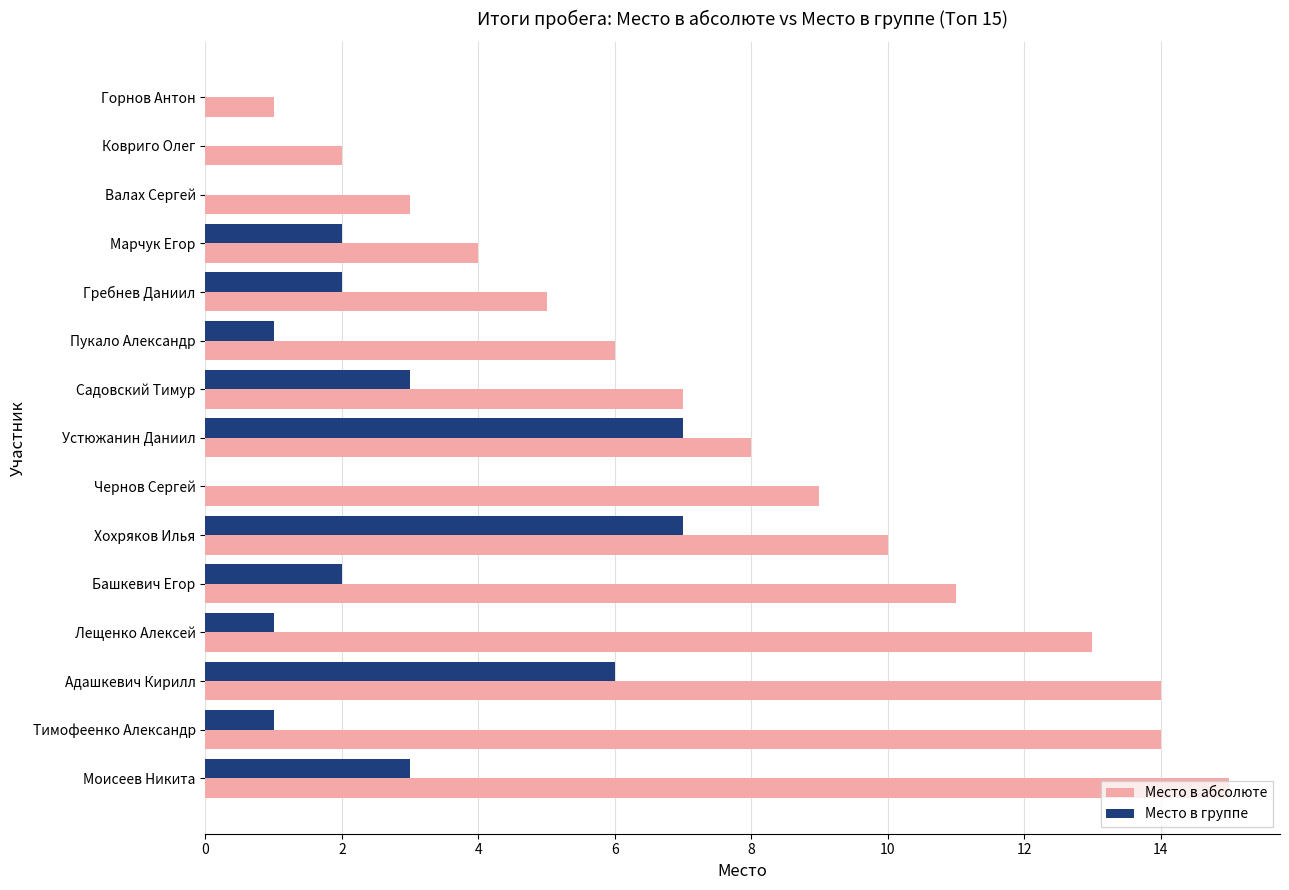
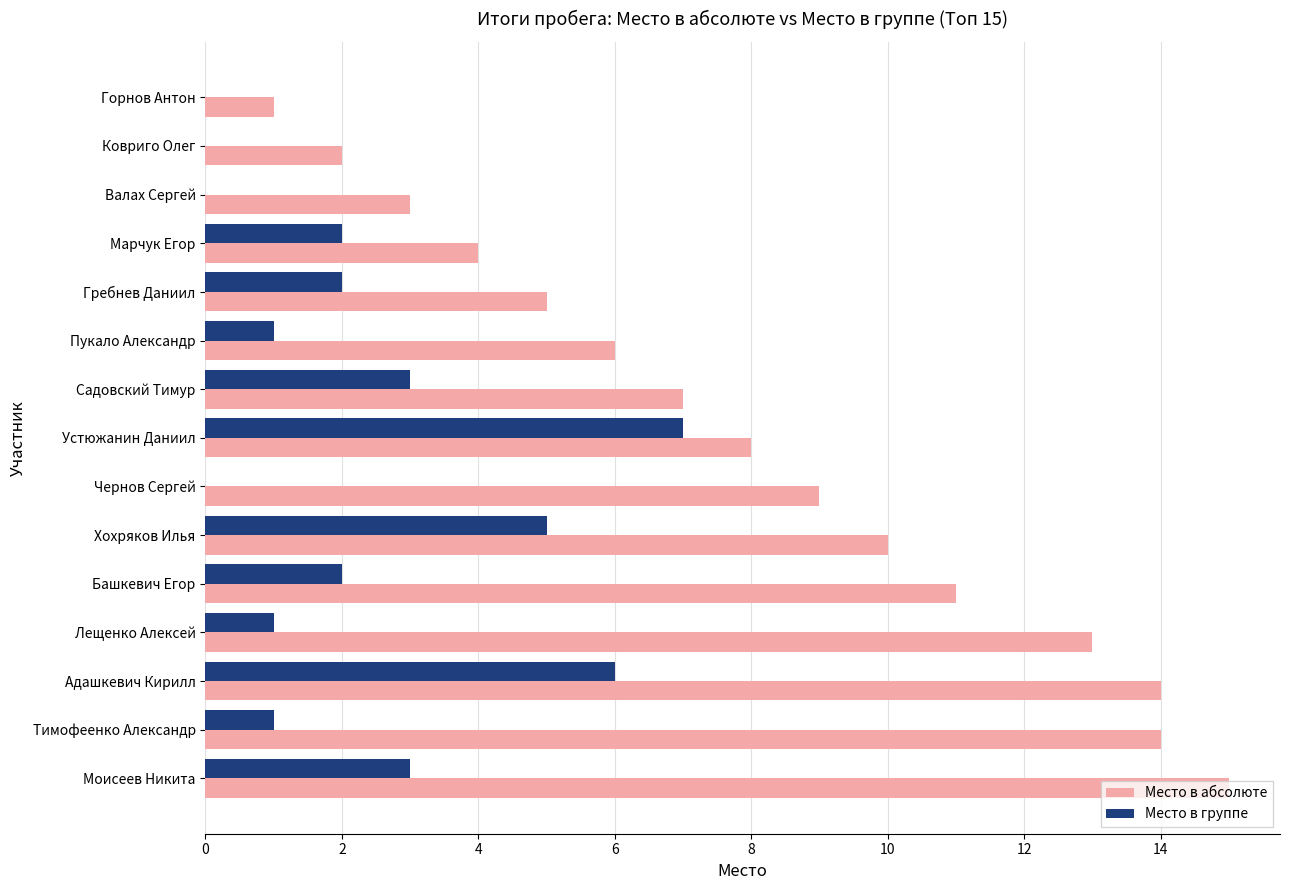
  {
    "Место в абсолюте": {
      "Горнов Антон": 1,
      "Ковриго Олег": 2,
      "Валах Сергей": 3,
      "Марчук Егор": 4,
      "Гребнев Даниил": 5,
      "Пукало Александр": 6,
      "Садовский Тимур": 7,
      "Устюжанин Даниил": 8,
      "Чернов Сергей": 9,
      "Хохряков Илья": 10,
      "Башкевич Егор": 11,
      "Лещенко Алексей": 13,
      "Адашкевич Кирилл": 14,
      "Тимофеенко Александр": 14
    },
    "Место в группе": {
      "Горнов Антон": 0,
      "Ковриго Олег": 0,
      "Валах Сергей": 0,
      "Марчук Егор": 2,
      "Гребнев Даниил": 2,
      "Пукало Александр": 1,
      "Садовский Тимур": 3,
      "Устюжанин Даниил": 7,
      "Чернов Сергей": 0,
-     "Хохряков Илья": 7,
+     "Хохряков Илья": 5,
      "Башкевич Егор": 2,
      "Лещенко Алексей": 1,
      "Адашкевич Кирилл": 6,
      "Тимофеенко Александр": 1,
      "Моисеев Никита": 3
    }
  }
